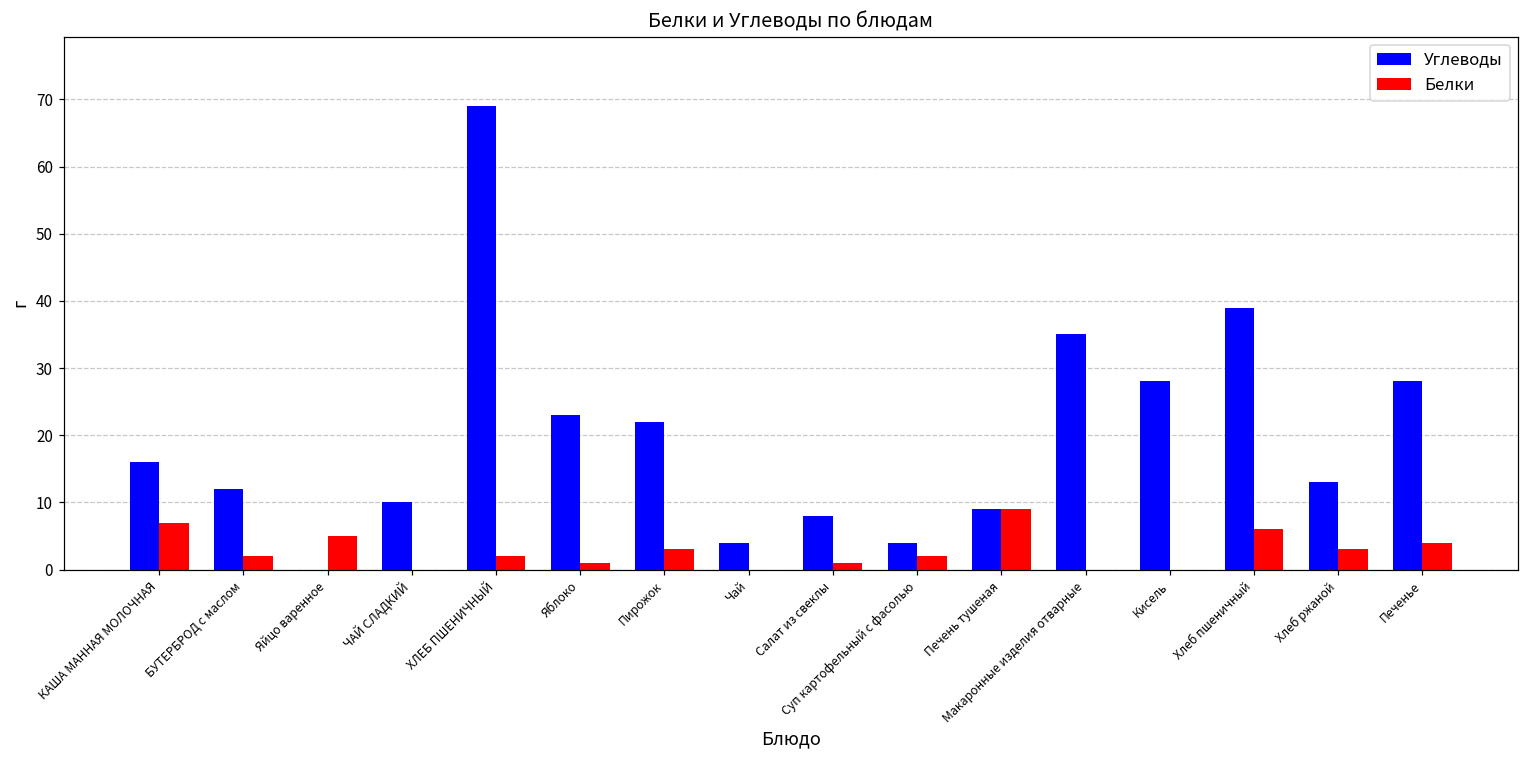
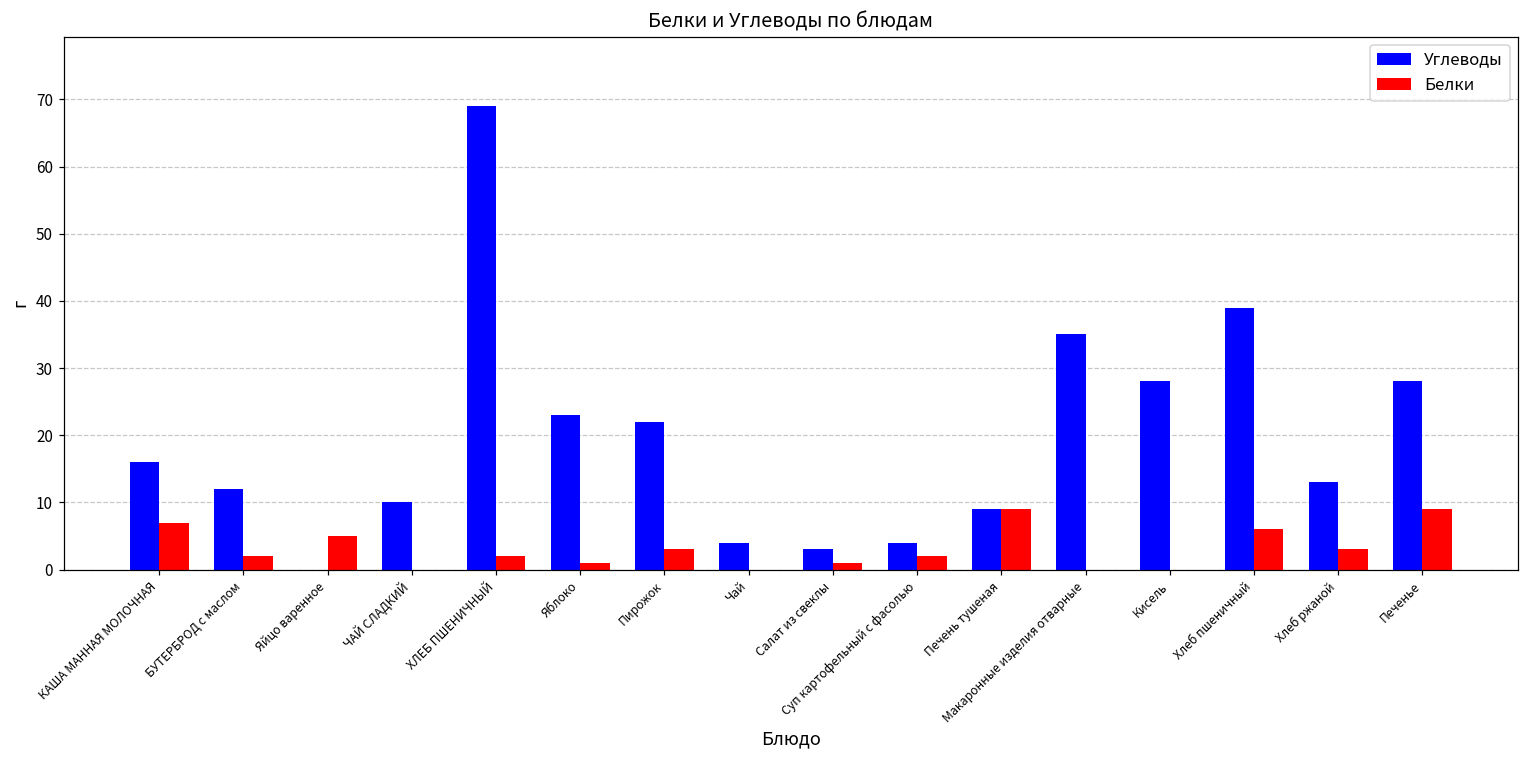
  {
    "Углеводы": {
      "КАША МАННАЯ МОЛОЧНАЯ": 16,
      "БУТЕРБРОД с маслом": 12,
      "Яйцо варенное": 0,
      "ЧАЙ СЛАДКИЙ": 10,
      "ХЛЕБ ПШЕНИЧНЫЙ": 69,
      "Яблоко": 23,
      "Пирожок": 22,
      "Чай": 4,
-     "Салат из свеклы": 8,
+     "Салат из свеклы": 3,
      "Суп картофельный с фасолью": 4,
      "Печень тушеная": 9,
      "Макаронные изделия отварные": 35,
      "Кисель": 28,
      "Хлеб пшеничный": 39,
      "Хлеб ржаной": 13,
      "Печенье": 28
    },
    "Белки": {
      "КАША МАННАЯ МОЛОЧНАЯ": 7,
      "БУТЕРБРОД с маслом": 2,
      "Яйцо варенное": 5,
      "ЧАЙ СЛАДКИЙ": 0,
      "ХЛЕБ ПШЕНИЧНЫЙ": 2,
      "Яблоко": 1,
      "Пирожок": 3,
      "Чай": 0,
      "Салат из свеклы": 1,
      "Суп картофельный с фасолью": 2,
      "Печень тушеная": 9,
      "Макаронные изделия отварные": 0,
      "Кисель": 0,
      "Хлеб пшеничный": 6,
      "Хлеб ржаной": 3,
-     "Печенье": 4
+     "Печенье": 9
    }
  }
